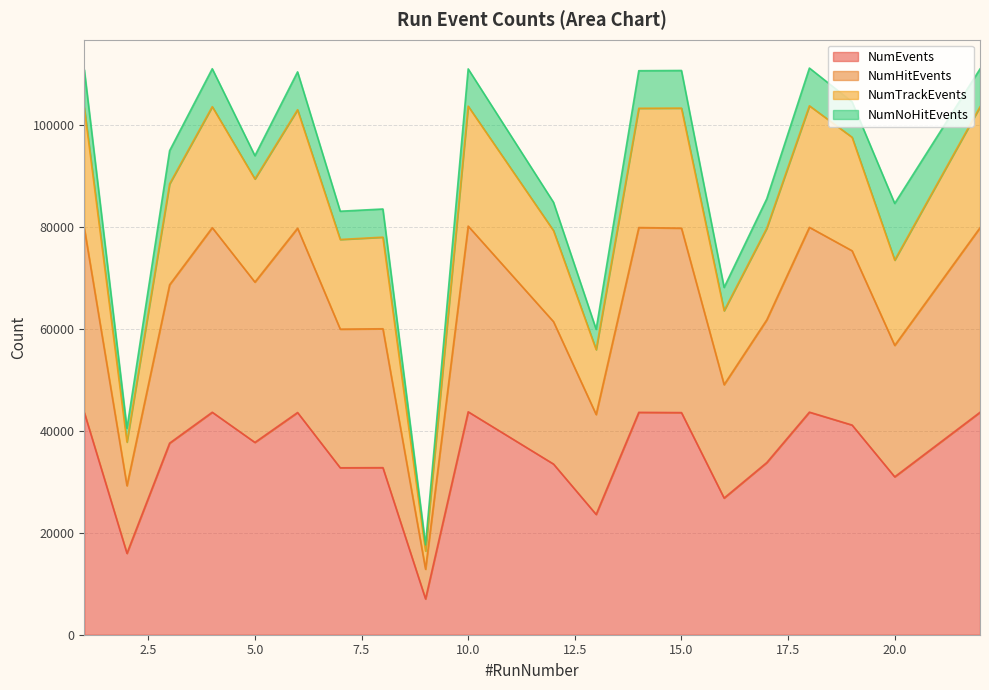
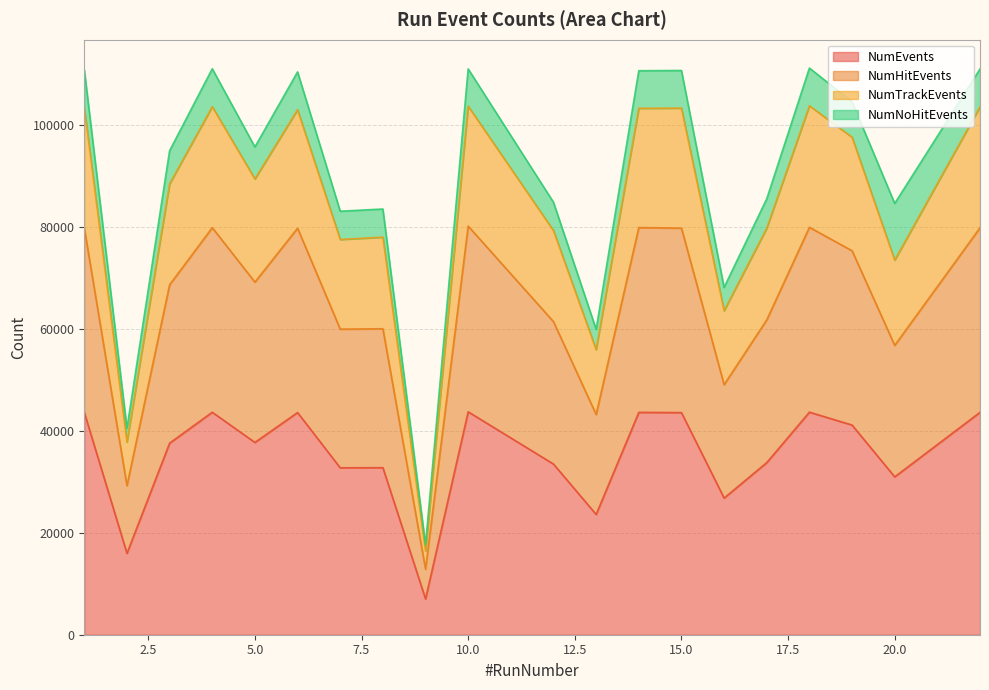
  {
    "NumNoHitEvents": {
-     "5.0": 5000,
+     "5.0": 6000,
      "10.0": 7000,
      "15.0": 7000,
      "20.0": 11000
    }
  }
